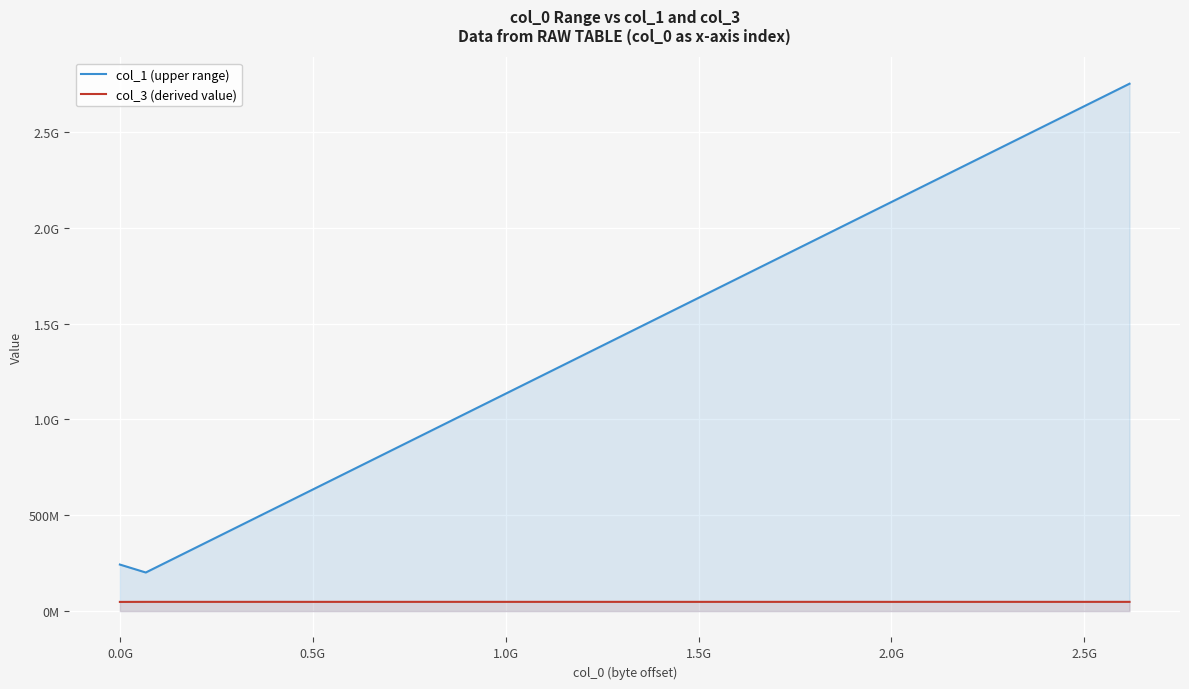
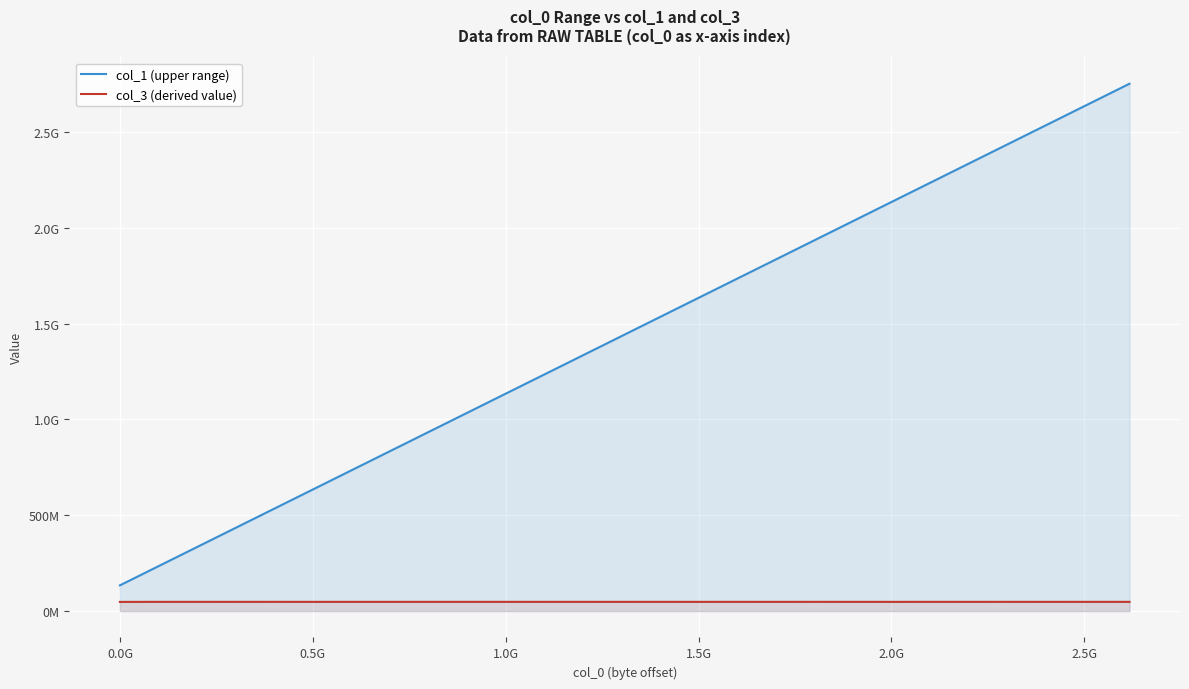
  {
    "col_1 (upper range)": {
-     "0.0G": 240000000
+     "0.0G": 130000000
    },
    "col_3 (derived value)": {
      "0.0G": 50000000
    }
  }
